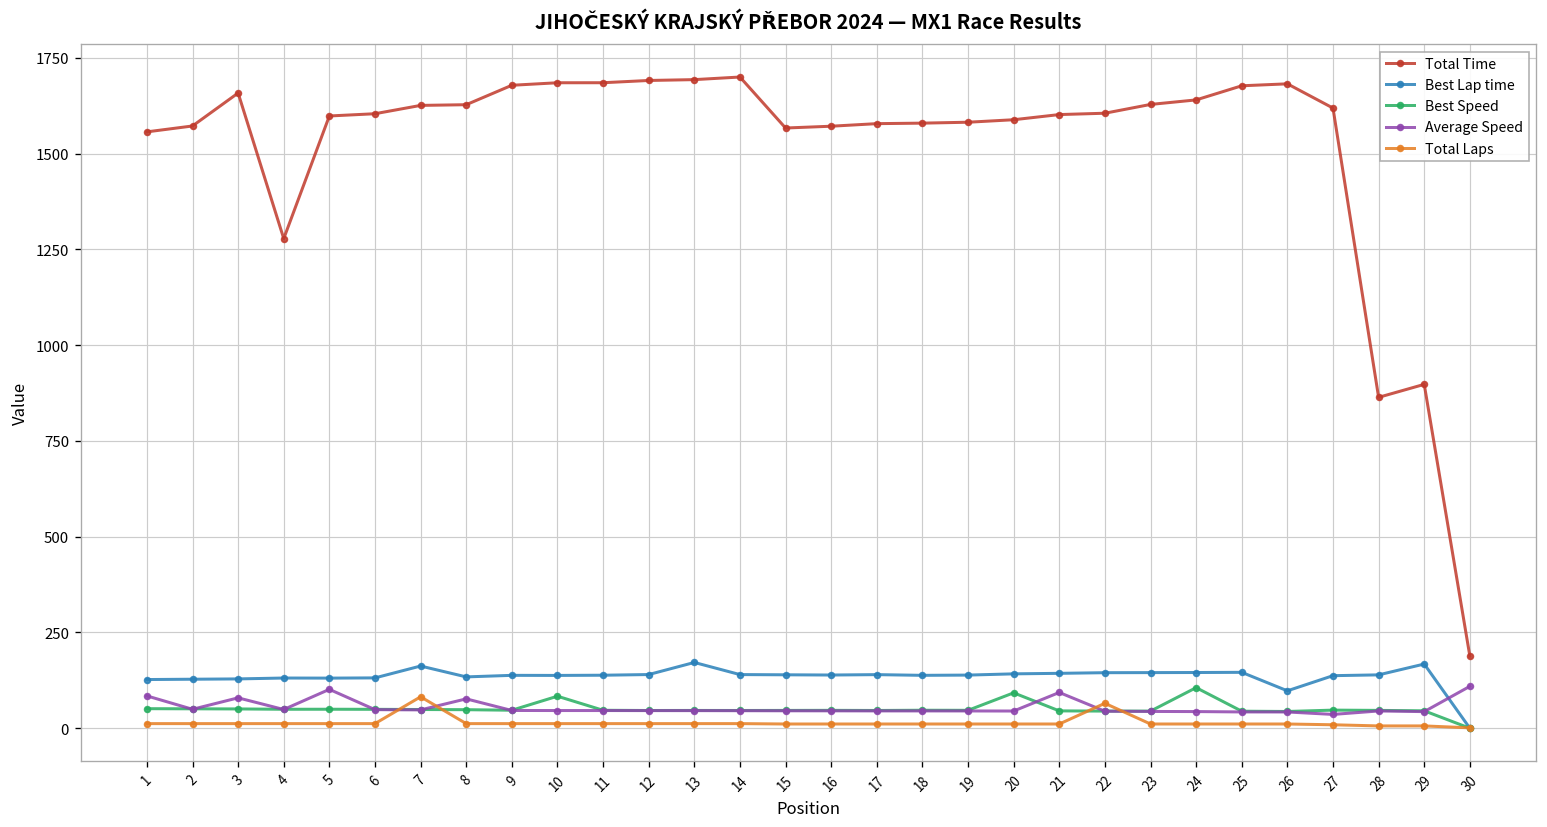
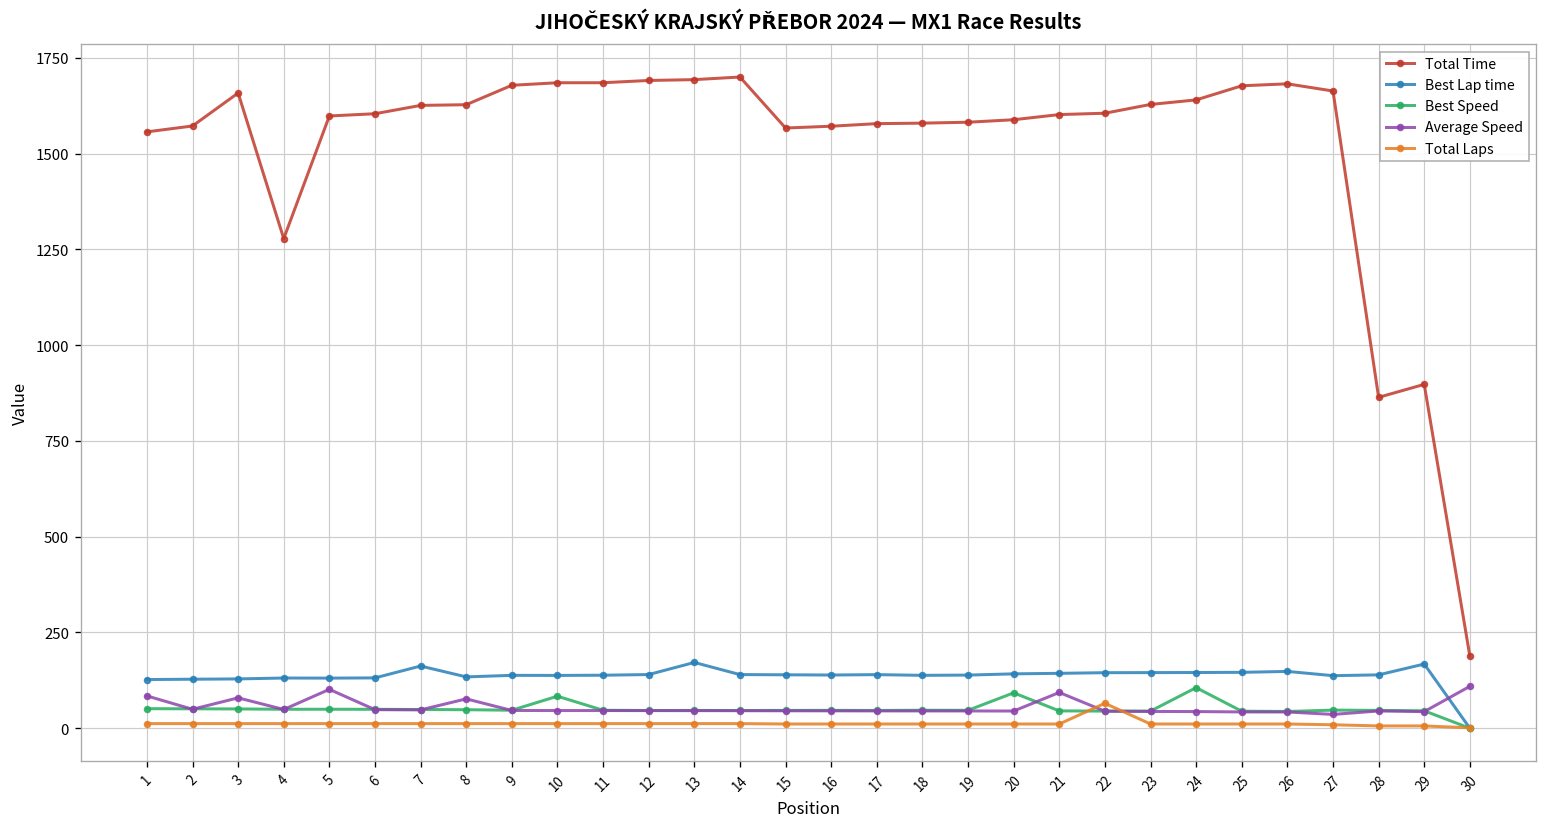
  {
    "Total Time": {
      "1": 1560,
      "2": 1570,
      "3": 1660,
      "4": 1280,
      "5": 1600,
      "6": 1600,
      "7": 1630,
      "8": 1630,
      "9": 1680,
      "10": 1690,
      "11": 1690,
      "12": 1690,
      "13": 1690,
      "14": 1700,
      "15": 1570,
      "16": 1570,
      "17": 1580,
      "18": 1580,
      "19": 1580,
      "20": 1590,
      "21": 1600,
      "22": 1610,
      "23": 1630,
      "24": 1640,
      "25": 1680,
      "26": 1680,
-     "27": 1620,
+     "27": 1660,
      "28": 860,
      "29": 900,
      "30": 190
    },
    "Best Lap time": {
      "1": 130,
      "2": 130,
      "3": 130,
      "4": 130,
      "5": 130,
      "6": 130,
      "7": 160,
      "8": 130,
      "9": 140,
      "10": 140,
      "11": 140,
      "12": 140,
      "13": 170,
      "14": 140,
      "15": 140,
      "16": 140,
      "17": 140,
      "18": 140,
      "19": 140,
      "20": 140,
      "21": 140,
      "22": 140,
      "23": 150,
      "24": 150,
      "25": 150,
-     "26": 100,
+     "26": 150,
      "27": 140,
      "28": 140,
      "29": 170
    },
    "Best Speed": {
      "1": 50,
      "3": 50,
      "5": 50,
      "8": 50,
      "10": 80,
      "20": 90,
      "21": 50,
      "24": 110,
      "27": 50
    },
    "Average Speed": {
      "1": 80,
      "3": 80,
      "5": 100,
      "8": 80,
      "10": 50,
      "20": 40,
      "21": 90,
      "24": 40,
      "27": 40,
      "30": 110
    },
    "Total Laps": {
      "1": 10,
      "2": 10,
      "3": 10,
      "4": 10,
      "5": 10,
      "6": 10,
-     "7": 80,
+     "7": 10,
      "8": 10,
      "9": 10,
      "10": 10,
      "11": 10,
      "12": 10,
      "13": 10,
      "14": 10,
      "15": 10,
      "16": 10,
      "17": 10,
      "18": 10,
      "19": 10,
      "20": 10,
      "21": 10,
      "22": 70,
      "23": 10,
      "24": 10,
      "25": 10,
      "26": 10,
      "27": 10,
      "28": 10,
      "29": 10
    }
  }
